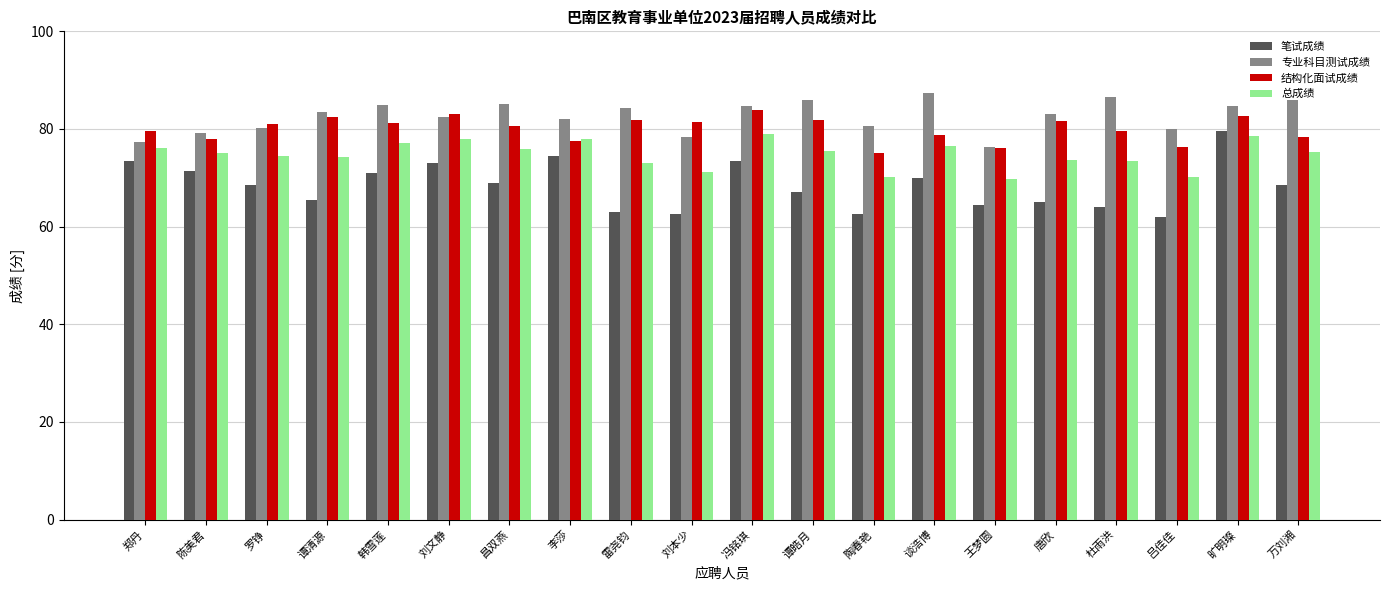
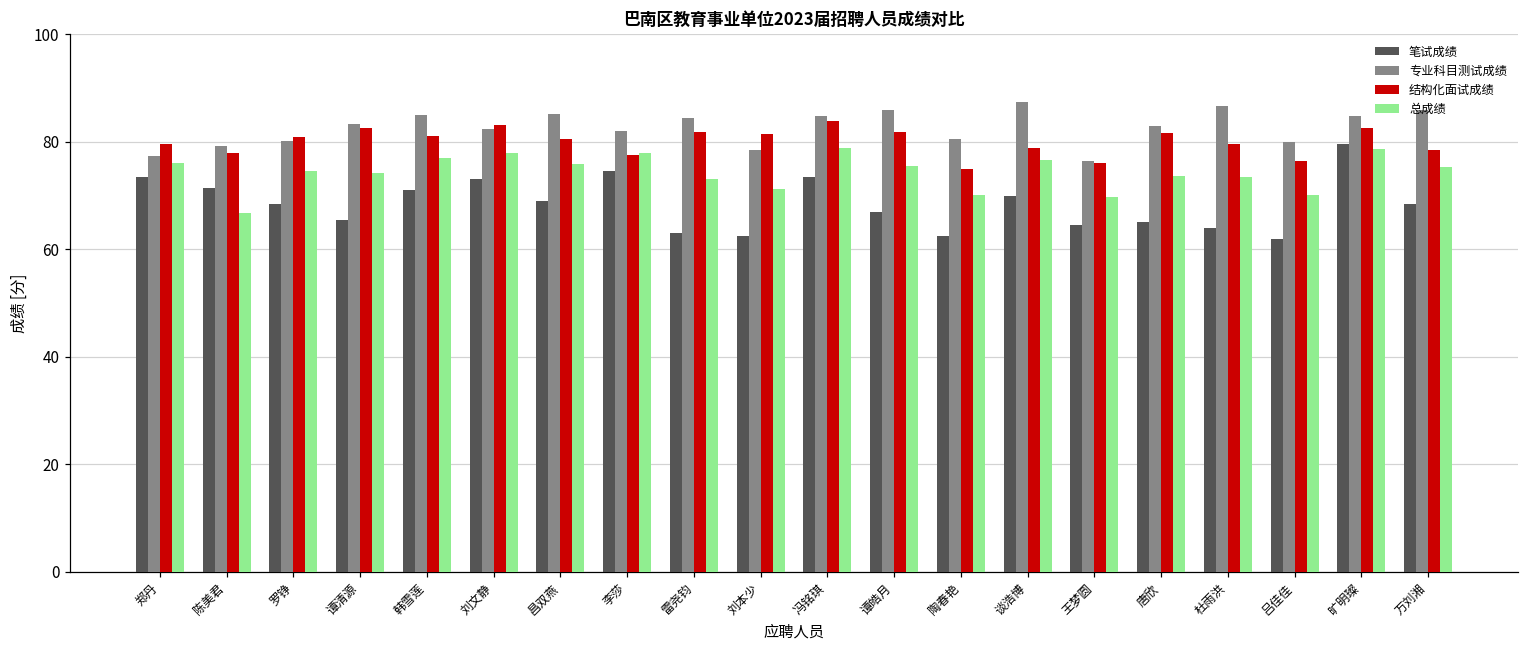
  {
    "笔试成绩": {
      "郑丹": 74,
      "陈美君": 72,
      "罗铮": 69,
      "谭清源": 66,
      "韩雪莲": 71,
      "刘文静": 73,
      "昌双燕": 69,
      "李莎": 75,
      "雷尧钧": 63,
      "刘本少": 63,
      "冯铭琪": 74,
      "谭皓月": 67,
      "陶春艳": 63,
      "谈浩博": 70,
      "王梦圆": 65,
      "唐欣": 65,
      "杜雨洪": 64,
      "吕佳佳": 62,
      "旷明璨": 80,
      "万刘湘": 69
    },
    "专业科目测试成绩": {
      "郑丹": 77,
      "陈美君": 79,
      "罗铮": 80,
      "谭清源": 83,
      "韩雪莲": 85,
      "刘文静": 82,
      "昌双燕": 85,
      "李莎": 82,
      "雷尧钧": 84,
      "刘本少": 78,
      "冯铭琪": 85,
      "谭皓月": 86,
      "陶春艳": 81,
      "谈浩博": 87,
      "王梦圆": 76,
      "唐欣": 83,
      "杜雨洪": 87,
      "吕佳佳": 80,
      "旷明璨": 85,
      "万刘湘": 86
    },
    "结构化面试成绩": {
      "郑丹": 80,
      "陈美君": 78,
      "罗铮": 81,
      "谭清源": 83,
      "韩雪莲": 81,
      "刘文静": 83,
      "昌双燕": 81,
      "李莎": 78,
      "雷尧钧": 82,
      "刘本少": 81,
      "冯铭琪": 84,
      "谭皓月": 82,
      "陶春艳": 75,
      "谈浩博": 79,
      "王梦圆": 76,
      "唐欣": 82,
      "杜雨洪": 80,
      "吕佳佳": 76,
      "旷明璨": 83,
      "万刘湘": 78
    },
    "总成绩": {
      "郑丹": 76,
-     "陈美君": 75,
+     "陈美君": 67,
      "罗铮": 75,
      "谭清源": 74,
      "韩雪莲": 77,
      "刘文静": 78,
      "昌双燕": 76,
      "李莎": 78,
      "雷尧钧": 73,
      "刘本少": 71,
      "冯铭琪": 79,
      "谭皓月": 75,
      "陶春艳": 70,
      "谈浩博": 77,
      "王梦圆": 70,
      "唐欣": 74,
      "杜雨洪": 74,
      "吕佳佳": 70,
      "旷明璨": 79,
      "万刘湘": 75
    }
  }
